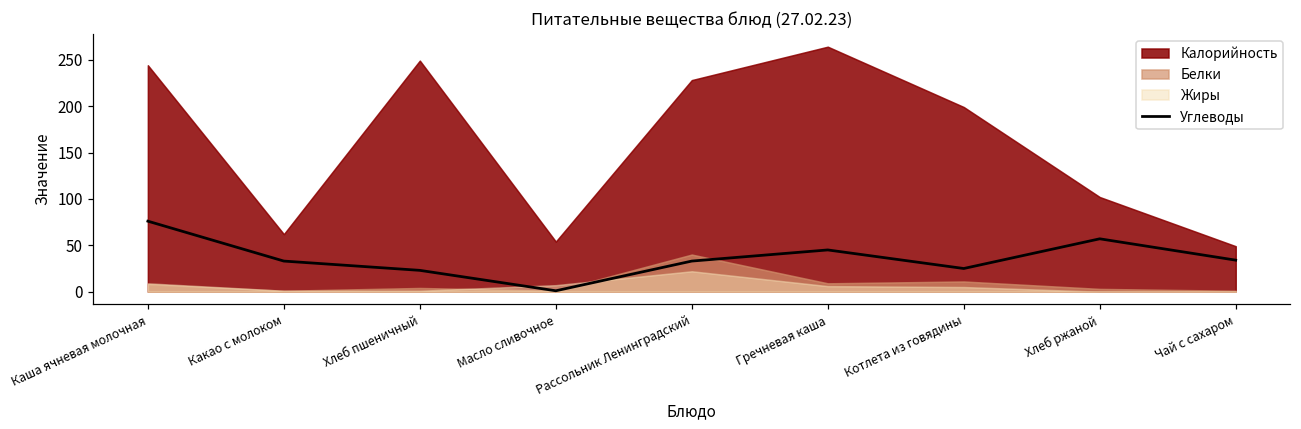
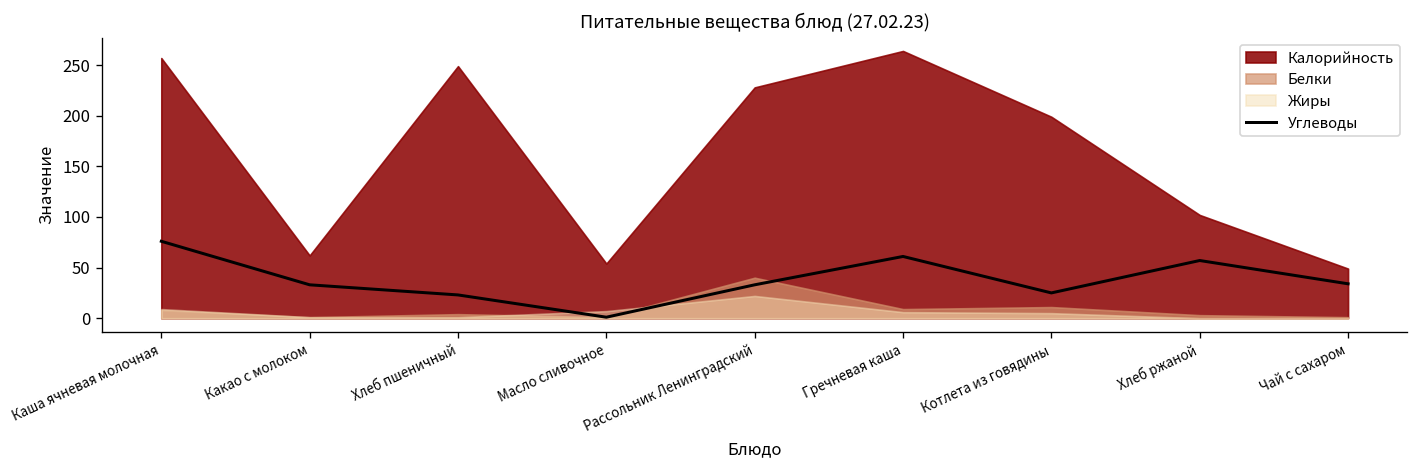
  {
    "Калорийность": {
-     "Каша ячневая молочная": 240,
+     "Каша ячневая молочная": 260,
      "Какао с молоком": 60,
      "Хлеб пшеничный": 250,
      "Масло сливочное": 50,
      "Рассольник Ленинградский": 230,
      "Гречневая каша": 260,
      "Котлета из говядины": 200,
      "Хлеб ржаной": 100,
      "Чай с сахаром": 50
    },
    "Углеводы": {
      "Каша ячневая молочная": 80,
      "Какао с молоком": 30,
      "Хлеб пшеничный": 20,
      "Рассольник Ленинградский": 30,
-     "Гречневая каша": 50,
+     "Гречневая каша": 60,
      "Котлета из говядины": 30,
      "Хлеб ржаной": 60,
      "Чай с сахаром": 30
    },
    "Белки": {
      "Рассольник Ленинградский": 40,
      "Котлета из говядины": 10,
      "Хлеб ржаной": 0
    },
    "Жиры": {
      "Масло сливочное": 10,
      "Рассольник Ленинградский": 20,
      "Котлета из говядины": 10,
      "Хлеб ржаной": 0
    }
  }
